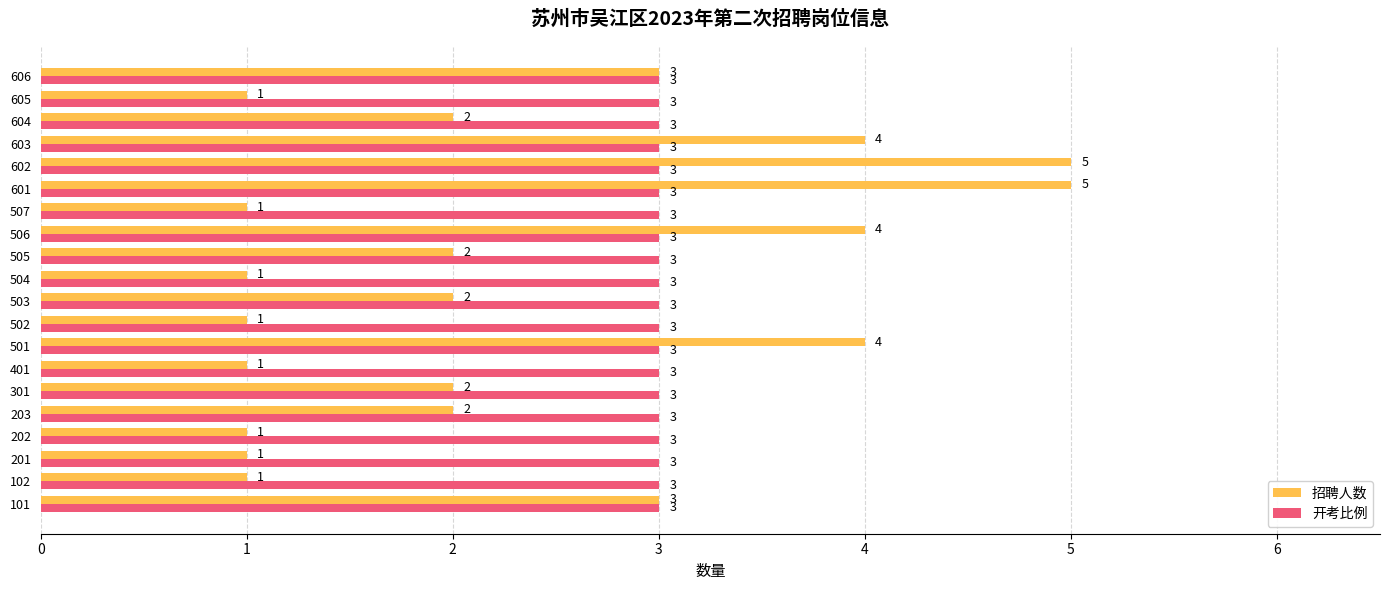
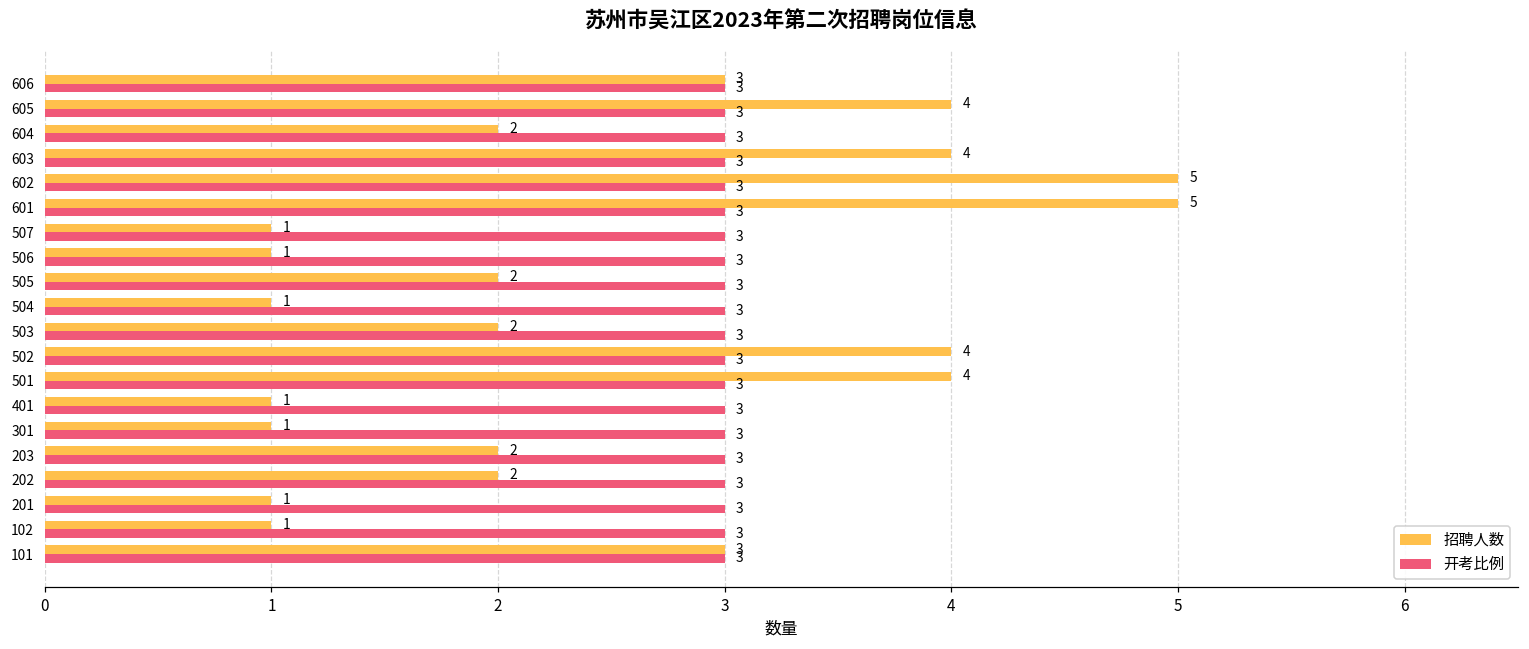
  {
    "招聘人数": {
-     "605": 1,
+     "605": 4,
      "604": 2,
      "603": 4,
      "602": 5,
      "601": 5,
      "507": 1,
-     "506": 4,
+     "506": 1,
      "505": 2,
      "504": 1,
      "503": 2,
-     "502": 1,
+     "502": 4,
      "501": 4,
      "401": 1,
-     "301": 2,
+     "301": 1,
      "203": 2,
-     "202": 1,
+     "202": 2,
      "201": 1,
      "102": 1
    },
    "开考比例": {
      "605": 3,
      "604": 3,
      "603": 3,
      "602": 3,
      "601": 3,
      "507": 3,
      "506": 3,
      "505": 3,
      "504": 3,
      "503": 3,
      "502": 3,
      "501": 3,
      "401": 3,
      "301": 3,
      "203": 3,
      "202": 3,
      "201": 3,
      "102": 3
    }
  }
